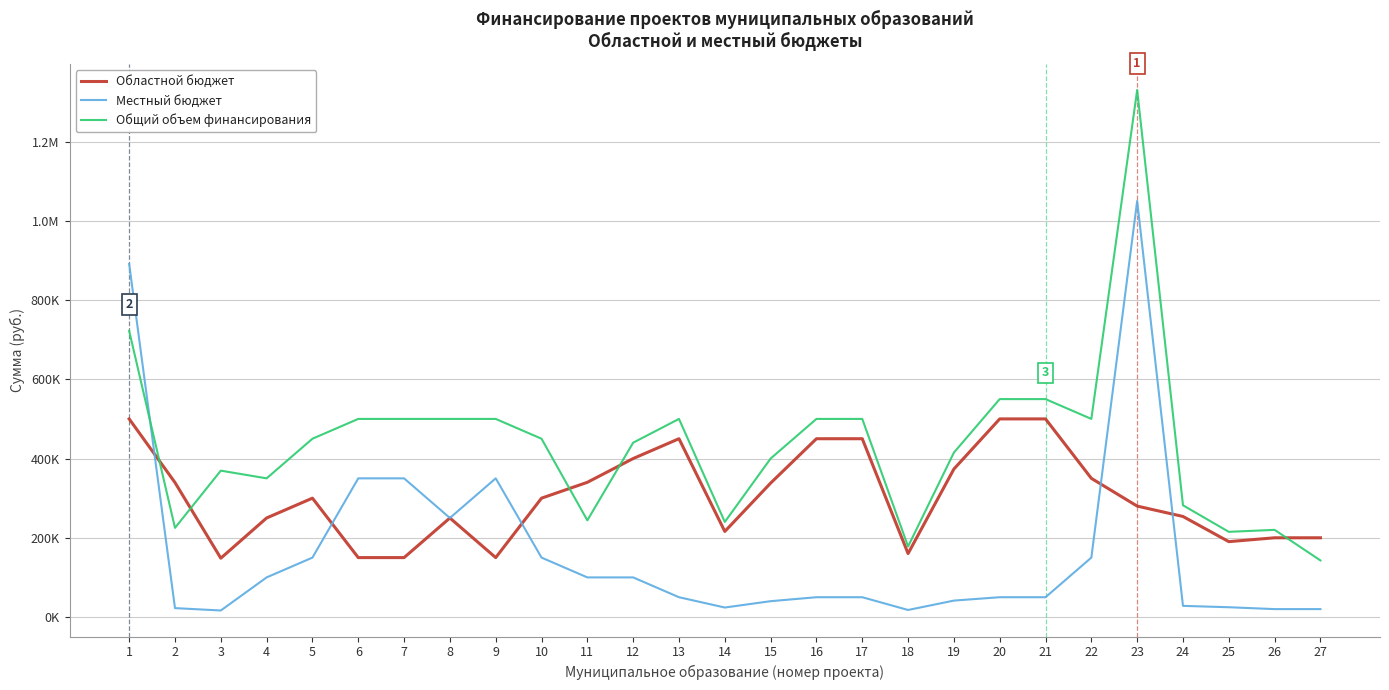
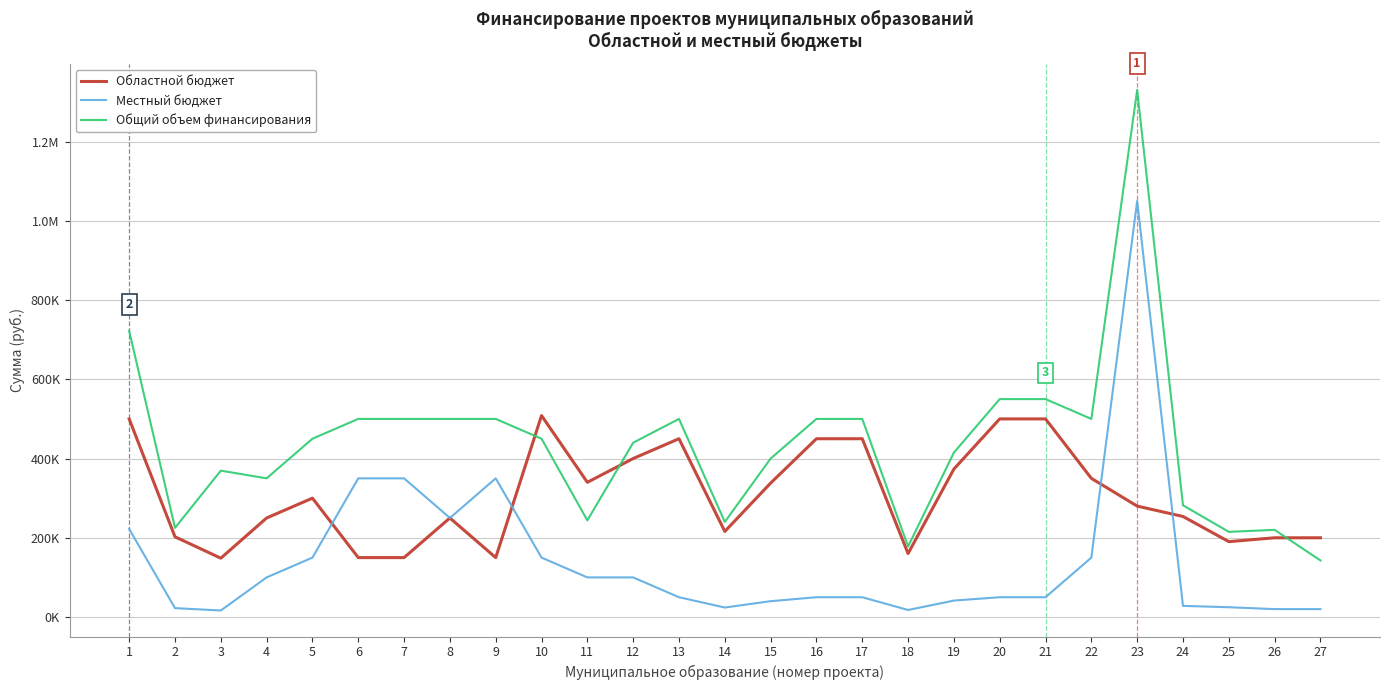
  {
    "Областной бюджет": {
      "1": 500000,
-     "2": 340000,
+     "2": 200000,
      "3": 150000,
      "4": 250000,
      "5": 300000,
      "6": 150000,
      "7": 150000,
      "9": 150000,
-     "10": 300000,
+     "10": 510000,
      "11": 340000,
      "12": 400000,
      "13": 450000,
      "14": 220000,
      "15": 340000,
      "16": 450000,
      "17": 450000,
      "18": 160000,
      "19": 370000,
      "20": 500000,
      "21": 500000,
      "22": 350000,
      "23": 280000,
      "24": 250000,
      "25": 190000,
      "26": 200000,
      "27": 200000
    },
    "Местный бюджет": {
-     "1": 890000,
+     "1": 220000,
      "2": 20000,
      "3": 20000,
      "4": 100000,
      "5": 150000,
      "6": 350000,
      "7": 350000,
      "9": 350000,
      "10": 150000,
      "11": 100000,
      "12": 100000,
      "13": 50000,
      "14": 20000,
      "15": 40000,
      "16": 50000,
      "17": 50000,
      "18": 20000,
      "19": 40000,
      "20": 50000,
      "21": 50000,
      "22": 150000,
      "23": 1050000,
      "24": 30000,
      "25": 20000,
      "26": 20000,
      "27": 20000
    },
    "Общий объем финансирования": {
      "2": 230000,
      "3": 370000,
      "4": 350000,
      "5": 450000,
      "6": 500000,
      "7": 500000,
      "8": 500000,
      "9": 500000,
      "10": 450000,
      "11": 240000,
      "12": 440000,
      "13": 500000,
      "14": 240000,
      "15": 400000,
      "16": 500000,
      "17": 500000,
      "18": 180000,
      "19": 420000,
      "20": 550000,
      "22": 500000,
      "24": 280000,
      "25": 220000,
      "26": 220000,
      "27": 140000
    }
  }
